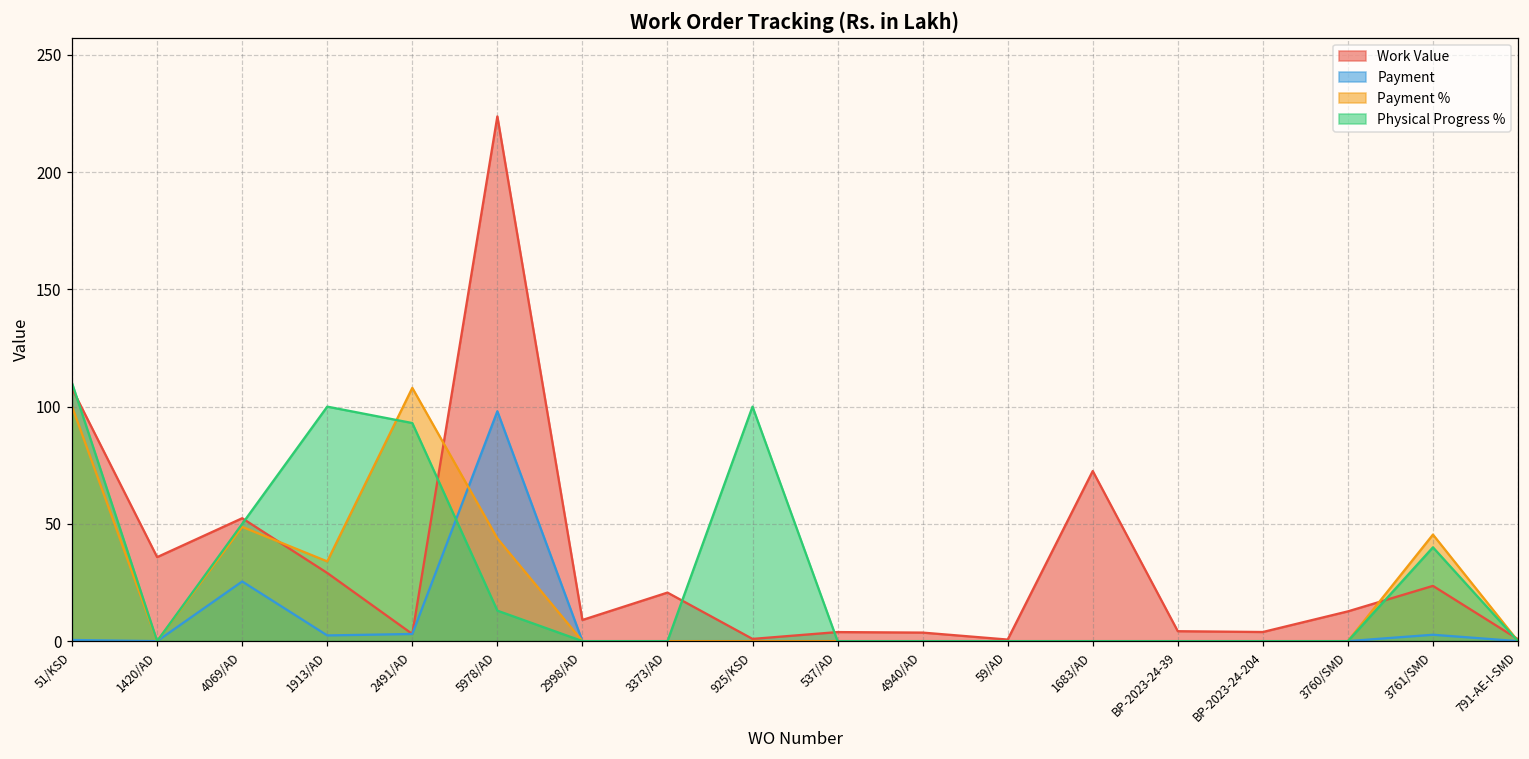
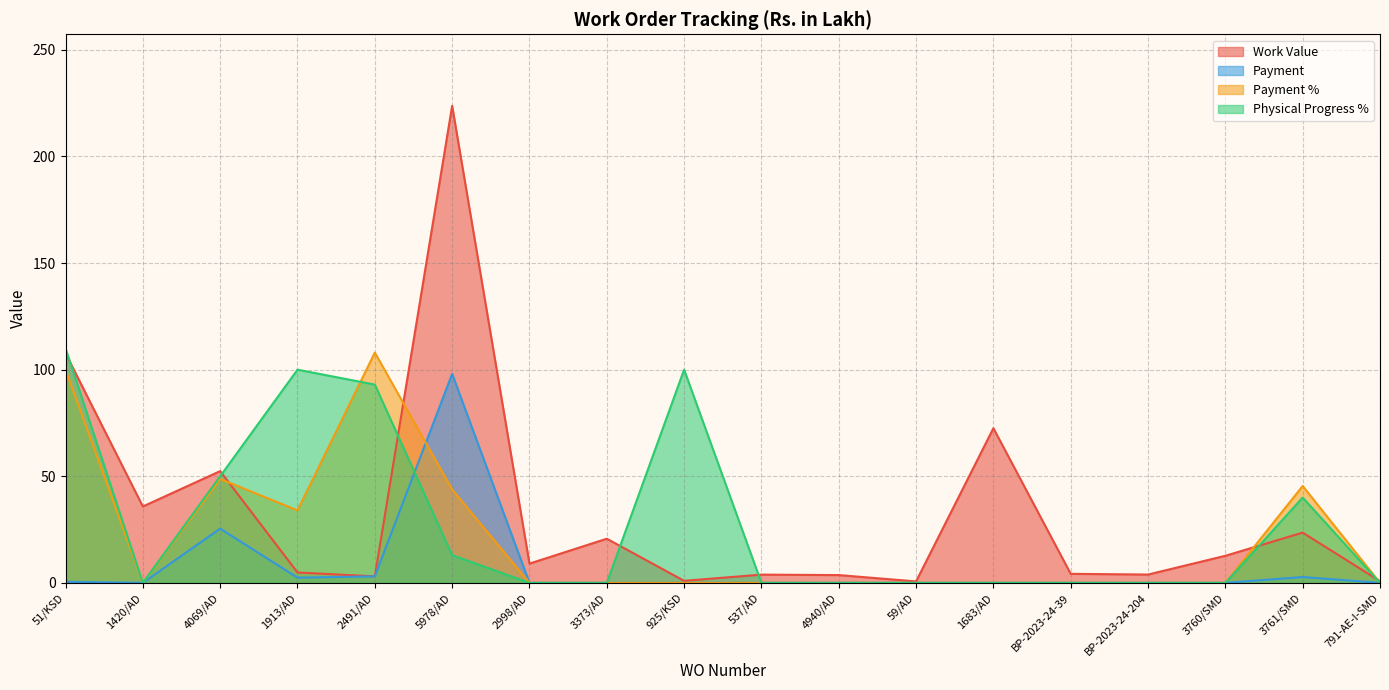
  {
    "Work Value": {
      "51/KSD": 108,
      "1420/AD": 36,
      "4069/AD": 52,
-     "1913/AD": 29,
+     "1913/AD": 5,
      "5978/AD": 224,
      "2998/AD": 9,
      "3373/AD": 21,
      "537/AD": 4,
      "4940/AD": 4,
      "1683/AD": 73,
      "BP-2023-24-39": 4,
      "BP-2023-24-204": 4,
      "3760/SMD": 13,
      "3761/SMD": 24
    },
    "Payment": {
      "51/KSD": 0,
      "4069/AD": 25,
      "1913/AD": 2,
      "5978/AD": 98,
      "3761/SMD": 3
    },
    "Payment %": {
      "51/KSD": 100,
      "4069/AD": 49,
      "1913/AD": 34,
      "2491/AD": 108,
      "5978/AD": 44,
      "3761/SMD": 45
    },
    "Physical Progress %": {
      "51/KSD": 110,
      "4069/AD": 50,
      "1913/AD": 100,
      "2491/AD": 93,
      "5978/AD": 13,
      "925/KSD": 100,
      "3761/SMD": 40
    }
  }
